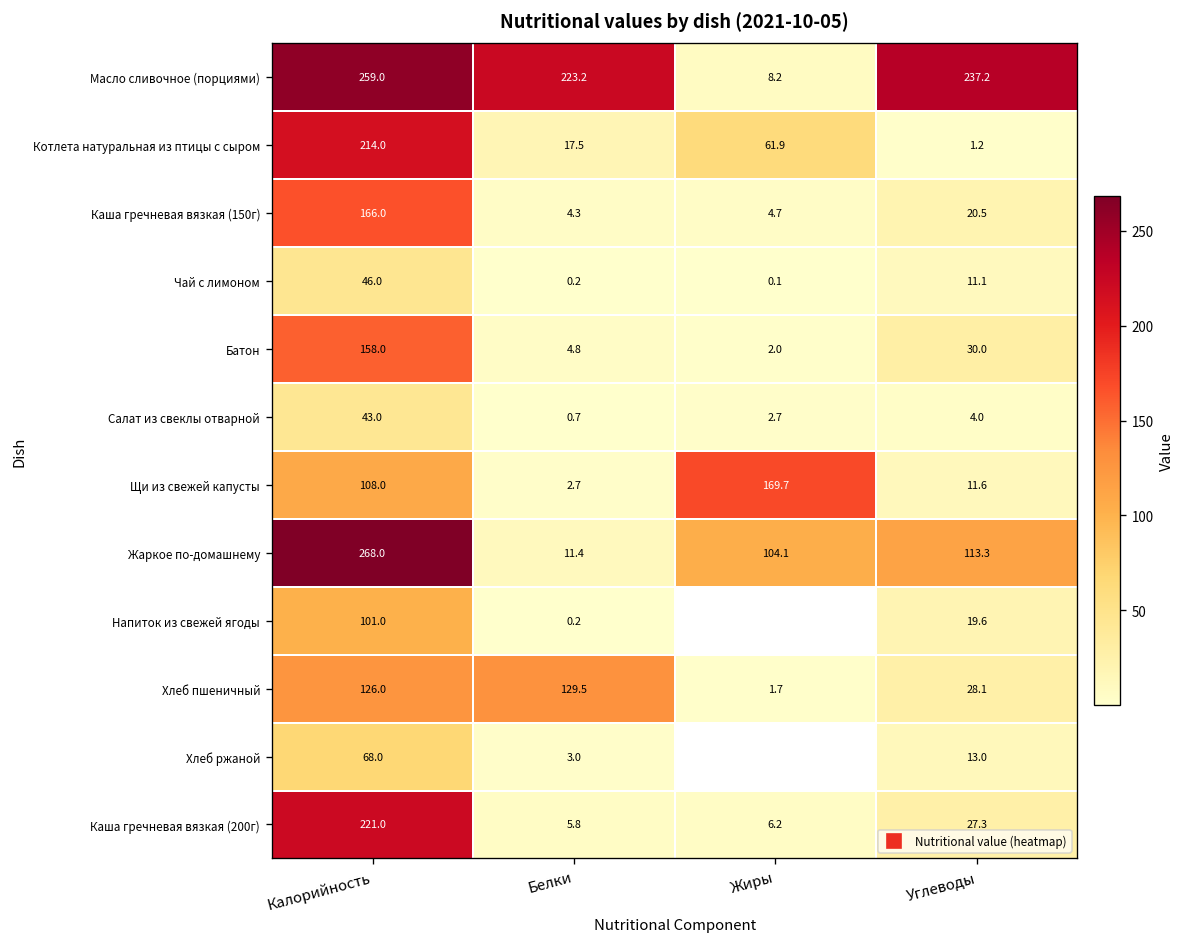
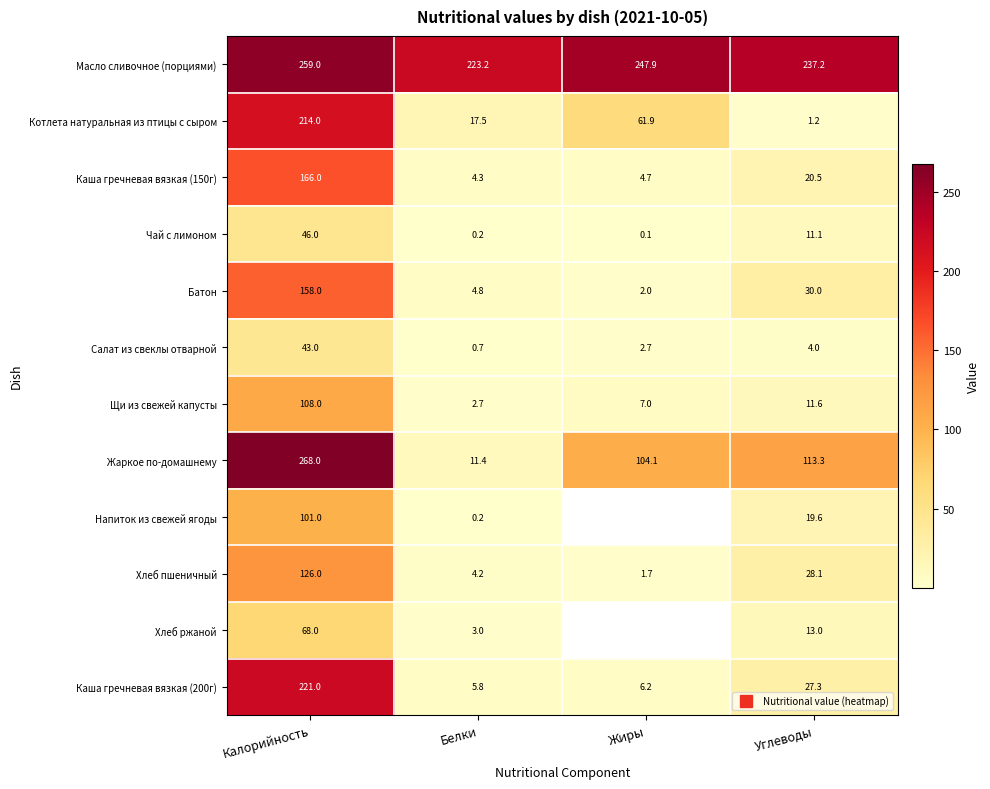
  {
    "Масло сливочное (порциями)": {
      "Калорийность": 259.0,
      "Белки": 223.2,
-     "Жиры": 8.2,
+     "Жиры": 247.9,
      "Углеводы": 237.2
    },
    "Котлета натуральная из птицы с сыром": {
      "Калорийность": 214.0,
      "Белки": 17.5,
      "Жиры": 61.9,
      "Углеводы": 1.2
    },
    "Каша гречневая вязкая (150г)": {
      "Калорийность": 166.0,
      "Белки": 4.3,
      "Жиры": 4.7,
      "Углеводы": 20.5
    },
    "Чай с лимоном": {
      "Калорийность": 46.0,
      "Белки": 0.2,
      "Жиры": 0.1,
      "Углеводы": 11.1
    },
    "Батон": {
      "Калорийность": 158.0,
      "Белки": 4.8,
      "Жиры": 2.0,
      "Углеводы": 30.0
    },
    "Салат из свеклы отварной": {
      "Калорийность": 43.0,
      "Белки": 0.7,
      "Жиры": 2.7,
      "Углеводы": 4.0
    },
    "Щи из свежей капусты": {
      "Калорийность": 108.0,
      "Белки": 2.7,
-     "Жиры": 169.7,
+     "Жиры": 7.0,
      "Углеводы": 11.6
    },
    "Жаркое по-домашнему": {
      "Калорийность": 268.0,
      "Белки": 11.4,
      "Жиры": 104.1,
      "Углеводы": 113.3
    },
    "Напиток из свежей ягоды": {
      "Калорийность": 101.0,
      "Белки": 0.2,
      "Углеводы": 19.6
    },
    "Хлеб пшеничный": {
      "Калорийность": 126.0,
-     "Белки": 129.5,
+     "Белки": 4.2,
      "Жиры": 1.7,
      "Углеводы": 28.1
    },
    "Хлеб ржаной": {
      "Калорийность": 68.0,
      "Белки": 3.0,
      "Углеводы": 13.0
    },
    "Каша гречневая вязкая (200г)": {
      "Калорийность": 221.0,
      "Белки": 5.8,
      "Жиры": 6.2,
      "Углеводы": 27.3
    }
  }
